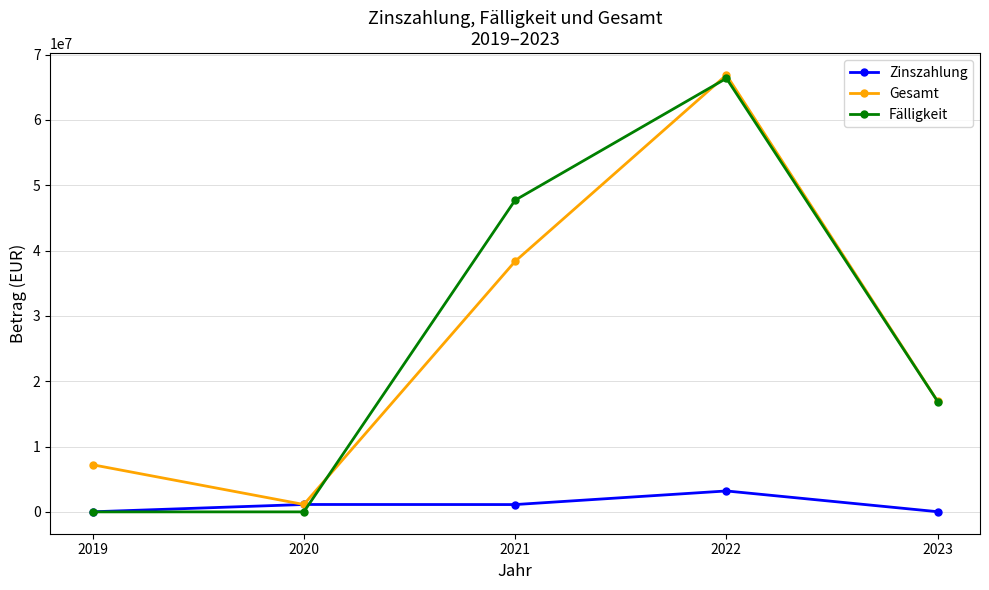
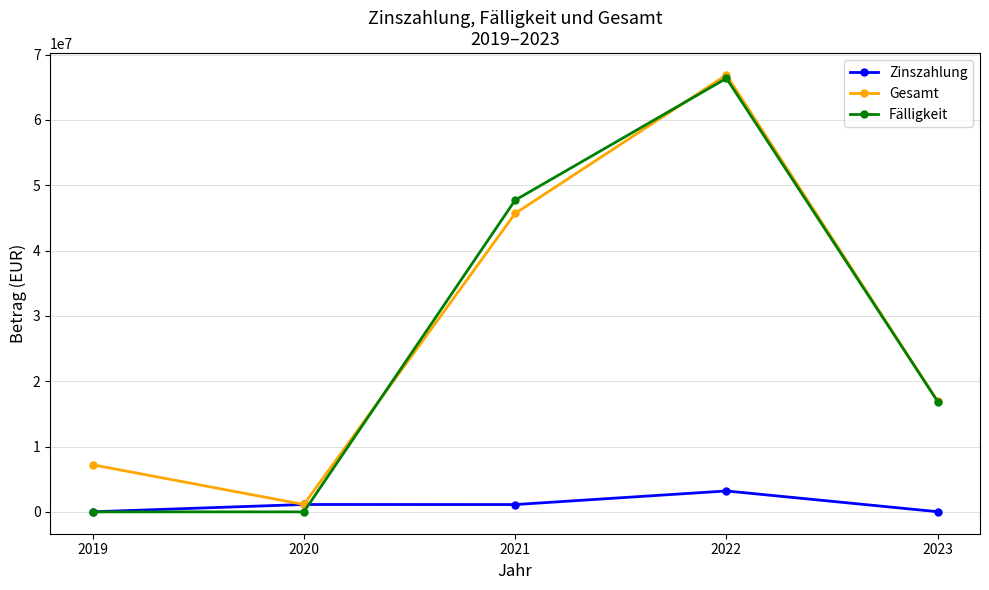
  {
    "Zinszahlung": {
      "2021": 1000000,
      "2022": 3000000,
      "2023": 0
    },
    "Gesamt": {
      "2019": 7000000,
-     "2021": 38000000,
+     "2021": 46000000,
      "2022": 67000000
    },
    "Fälligkeit": {
      "2020": 0,
      "2021": 48000000,
      "2022": 66000000
    }
  }
